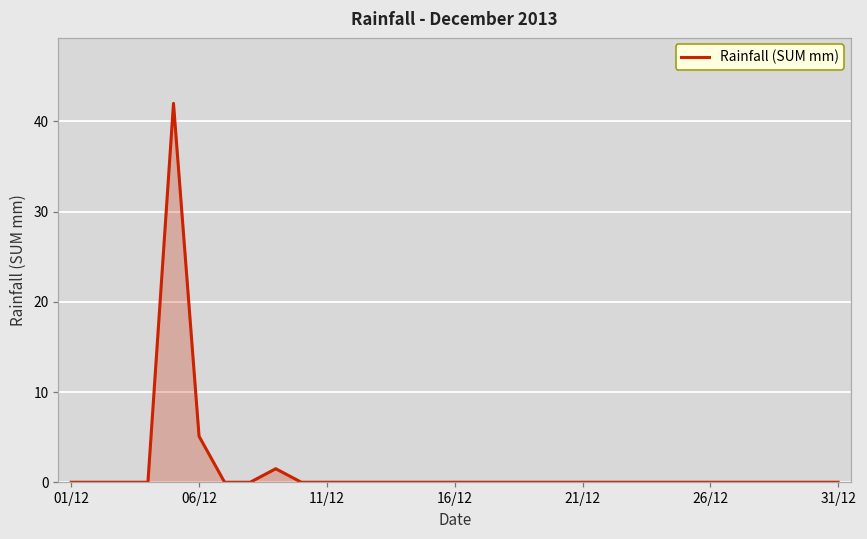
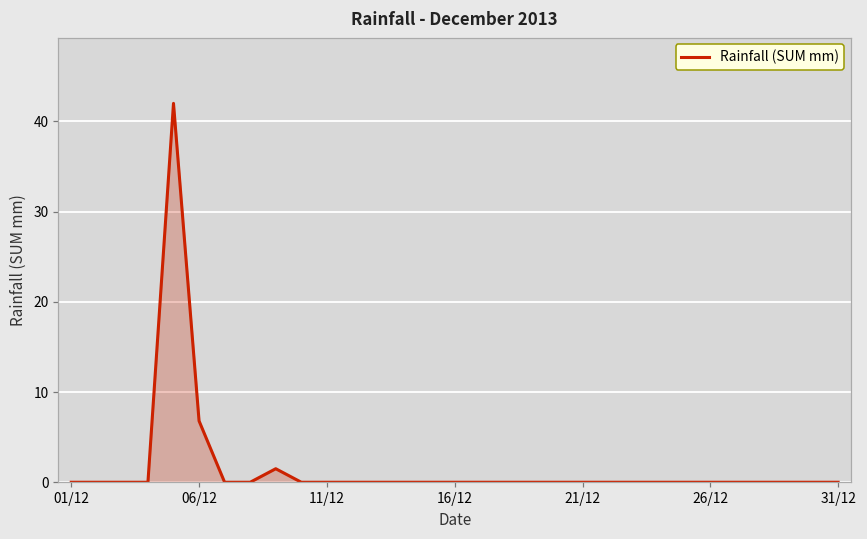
  {
    "01/12": 0,
-   "06/12": 5,
+   "06/12": 7,
    "11/12": 0,
    "16/12": 0,
    "21/12": 0,
    "26/12": 0,
    "31/12": 0
  }
